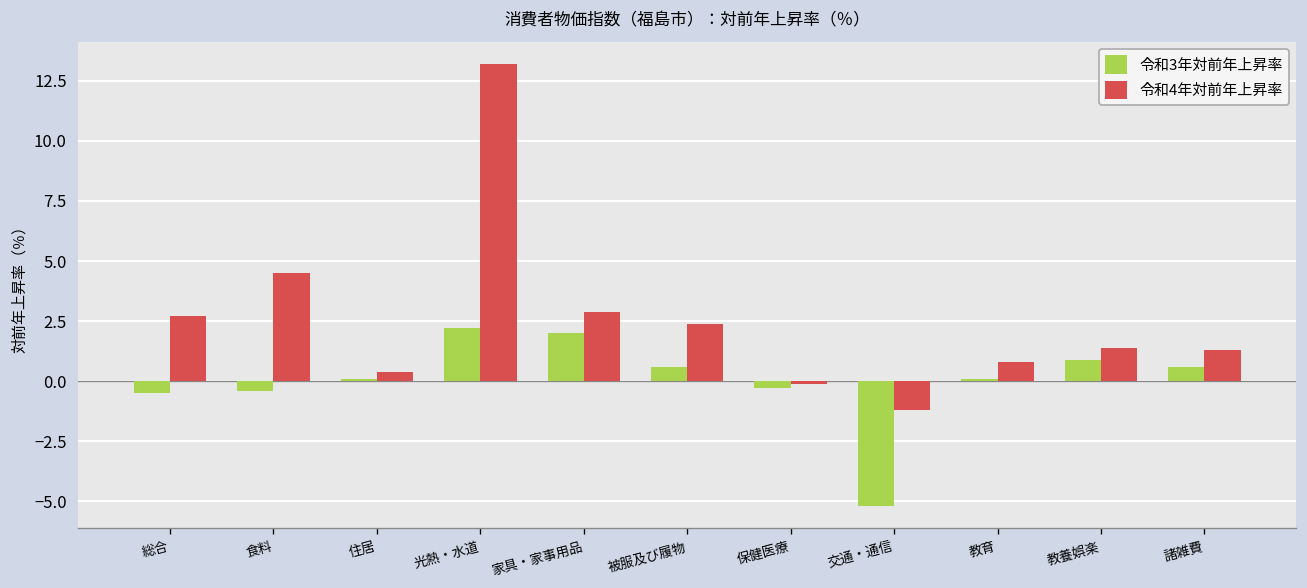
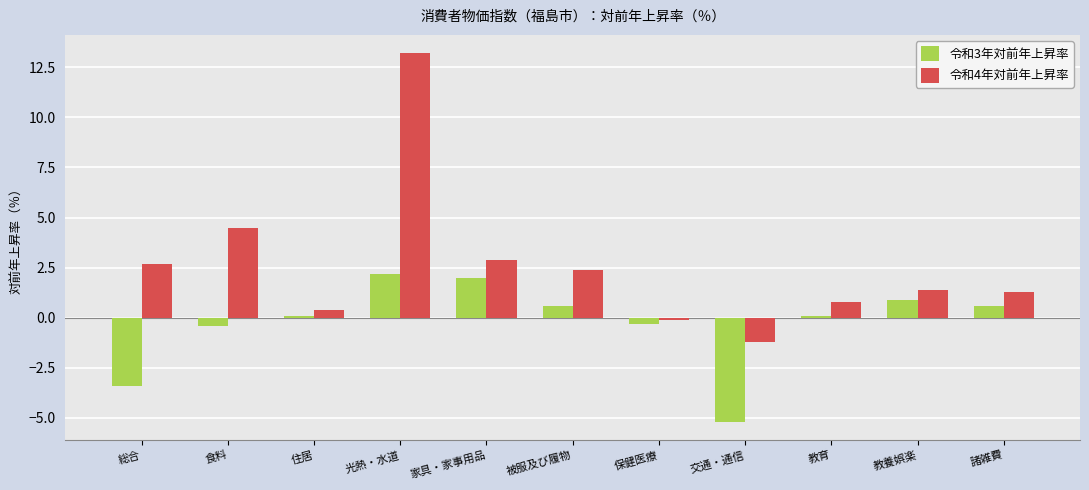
  {
    "令和3年対前年上昇率": {
-     "総合": -0.5,
+     "総合": -3.4,
      "食料": -0.4,
      "光熱・水道": 2.2,
      "家具・家事用品": 2.0,
      "被服及び履物": 0.6,
      "保健医療": -0.3,
      "交通・通信": -5.2,
      "教養娯楽": 0.9,
      "諸雑費": 0.6
    },
    "令和4年対前年上昇率": {
      "総合": 2.7,
      "食料": 4.5,
      "住居": 0.4,
      "光熱・水道": 13.2,
      "家具・家事用品": 2.9,
      "被服及び履物": 2.4,
      "交通・通信": -1.2,
      "教育": 0.8,
      "教養娯楽": 1.4,
      "諸雑費": 1.3
    }
  }
